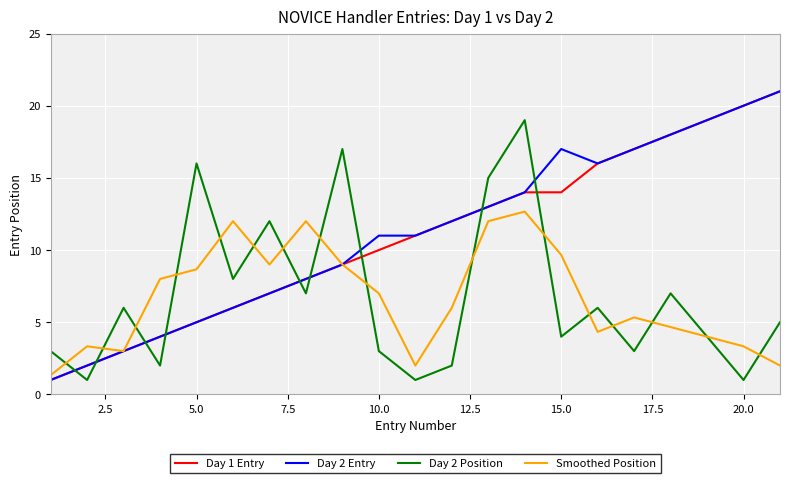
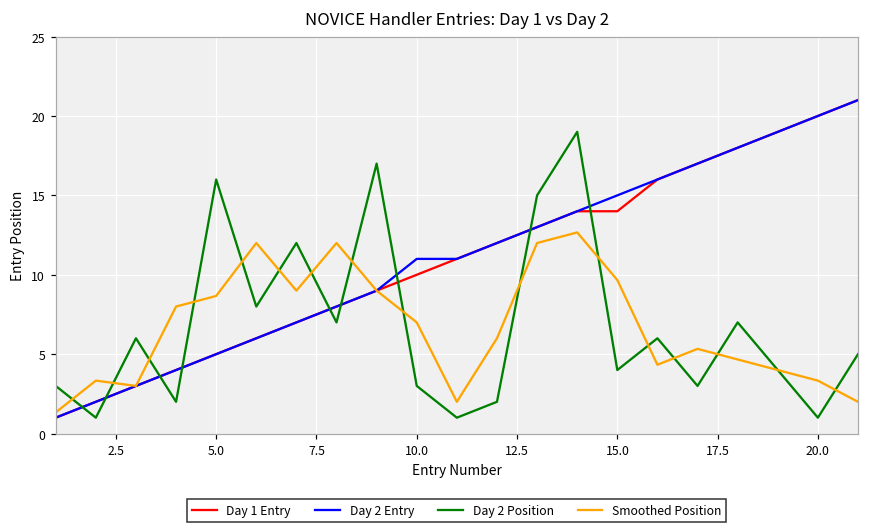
  {
    "Day 1 Entry": {
      "10.0": 10,
      "15.0": 14
    },
    "Day 2 Entry": {
      "10.0": 11,
-     "15.0": 17
+     "15.0": 15
    },
    "Day 2 Position": {
      "5.0": 16,
      "10.0": 3,
      "15.0": 4,
      "20.0": 1
    },
    "Smoothed Position": {
      "5.0": 8.7,
      "10.0": 7,
      "15.0": 9.7,
      "20.0": 3.3
    }
  }
